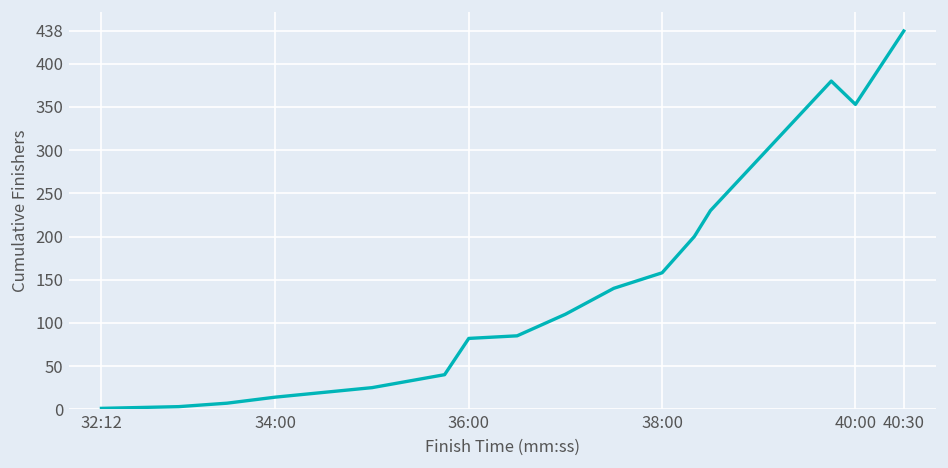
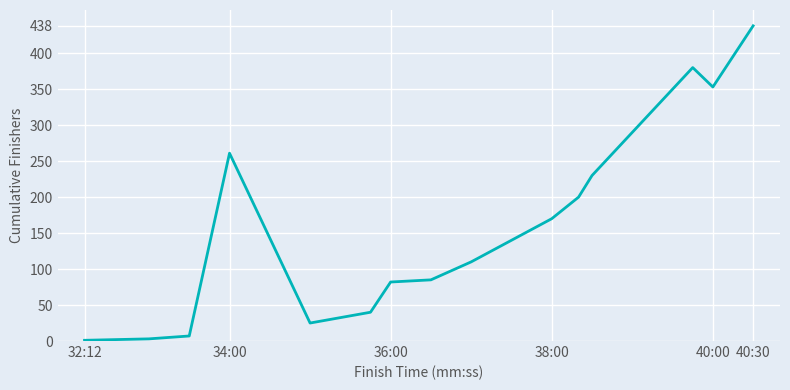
  {
    "32:12": 0,
-   "34:00": 10,
+   "34:00": 260,
    "36:00": 80,
-   "38:00": 160,
+   "38:00": 170,
    "40:00": 350,
    "40:30": 440
  }
